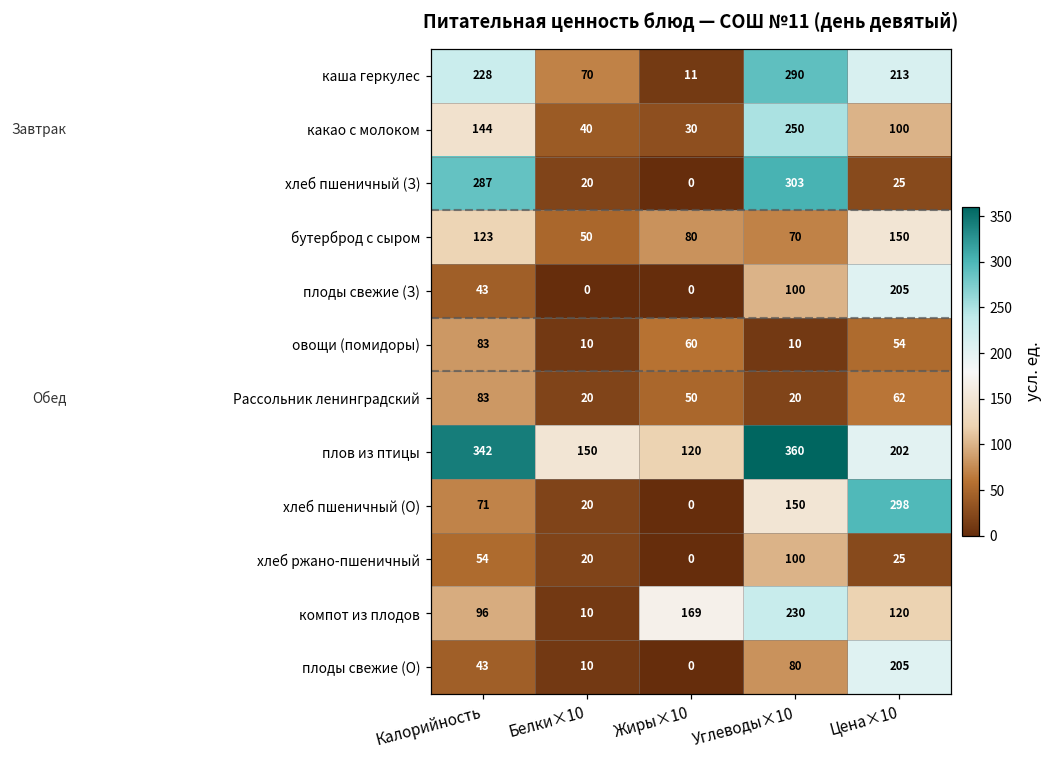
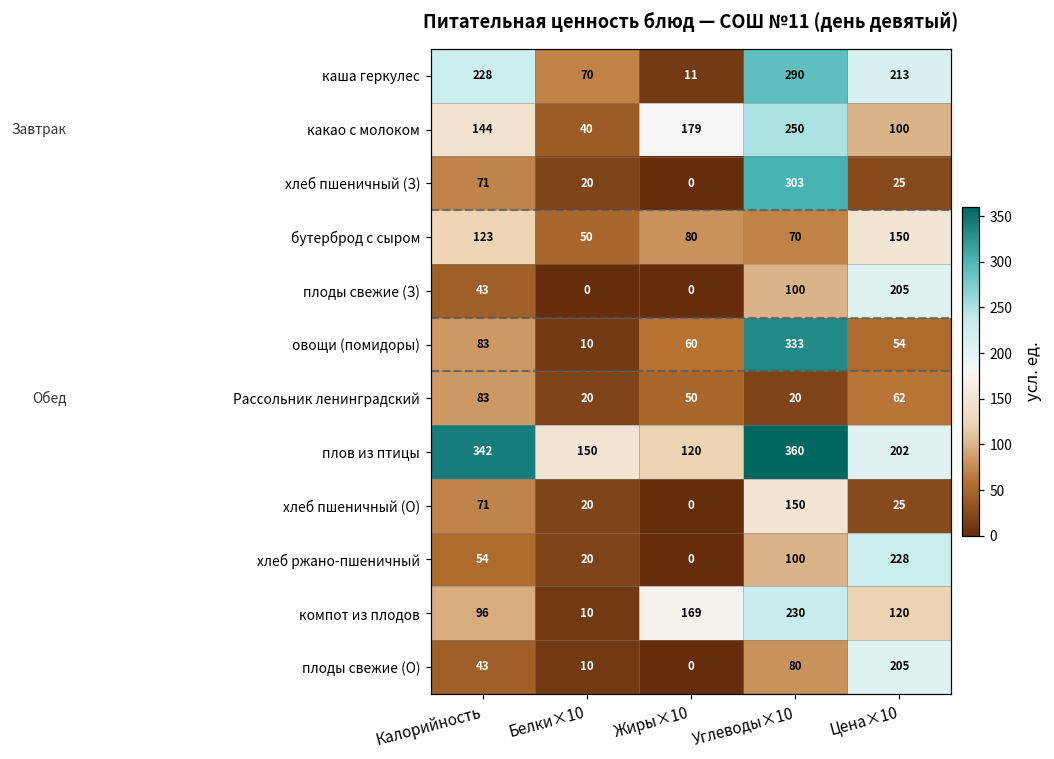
  {
    "каша геркулес": {
      "Калорийность": 228,
      "Белки×10": 70,
      "Жиры×10": 11,
      "Углеводы×10": 290,
      "Цена×10": 213
    },
    "какао с молоком": {
      "Калорийность": 144,
      "Белки×10": 40,
-     "Жиры×10": 30,
+     "Жиры×10": 179,
      "Углеводы×10": 250,
      "Цена×10": 100
    },
    "хлеб пшеничный (З)": {
-     "Калорийность": 287,
+     "Калорийность": 71,
      "Белки×10": 20,
      "Жиры×10": 0,
      "Углеводы×10": 303,
      "Цена×10": 25
    },
    "бутерброд с сыром": {
      "Калорийность": 123,
      "Белки×10": 50,
      "Жиры×10": 80,
      "Углеводы×10": 70,
      "Цена×10": 150
    },
    "плоды свежие (З)": {
      "Калорийность": 43,
      "Белки×10": 0,
      "Жиры×10": 0,
      "Углеводы×10": 100,
      "Цена×10": 205
    },
    "овощи (помидоры)": {
      "Калорийность": 83,
      "Белки×10": 10,
      "Жиры×10": 60,
-     "Углеводы×10": 10,
+     "Углеводы×10": 333,
      "Цена×10": 54
    },
    "Рассольник ленинградский": {
      "Калорийность": 83,
      "Белки×10": 20,
      "Жиры×10": 50,
      "Углеводы×10": 20,
      "Цена×10": 62
    },
    "плов из птицы": {
      "Калорийность": 342,
      "Белки×10": 150,
      "Жиры×10": 120,
      "Углеводы×10": 360,
      "Цена×10": 202
    },
    "хлеб пшеничный (О)": {
      "Калорийность": 71,
      "Белки×10": 20,
      "Жиры×10": 0,
      "Углеводы×10": 150,
-     "Цена×10": 298
+     "Цена×10": 25
    },
    "хлеб ржано-пшеничный": {
      "Калорийность": 54,
      "Белки×10": 20,
      "Жиры×10": 0,
      "Углеводы×10": 100,
-     "Цена×10": 25
+     "Цена×10": 228
    },
    "компот из плодов": {
      "Калорийность": 96,
      "Белки×10": 10,
      "Жиры×10": 169,
      "Углеводы×10": 230,
      "Цена×10": 120
    },
    "плоды свежие (О)": {
      "Калорийность": 43,
      "Белки×10": 10,
      "Жиры×10": 0,
      "Углеводы×10": 80,
      "Цена×10": 205
    }
  }
